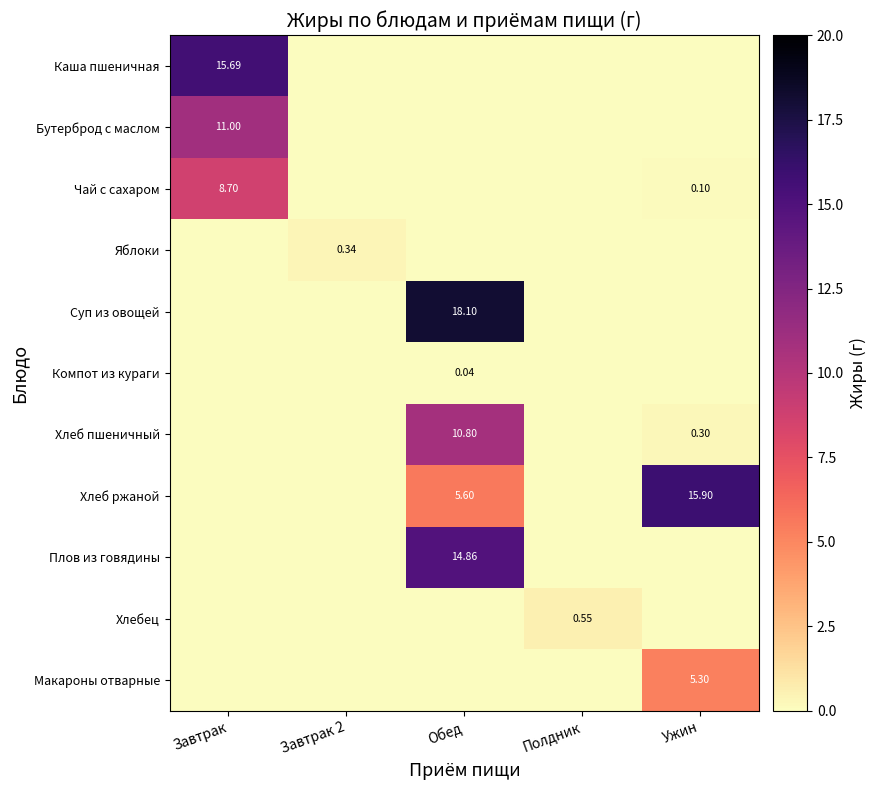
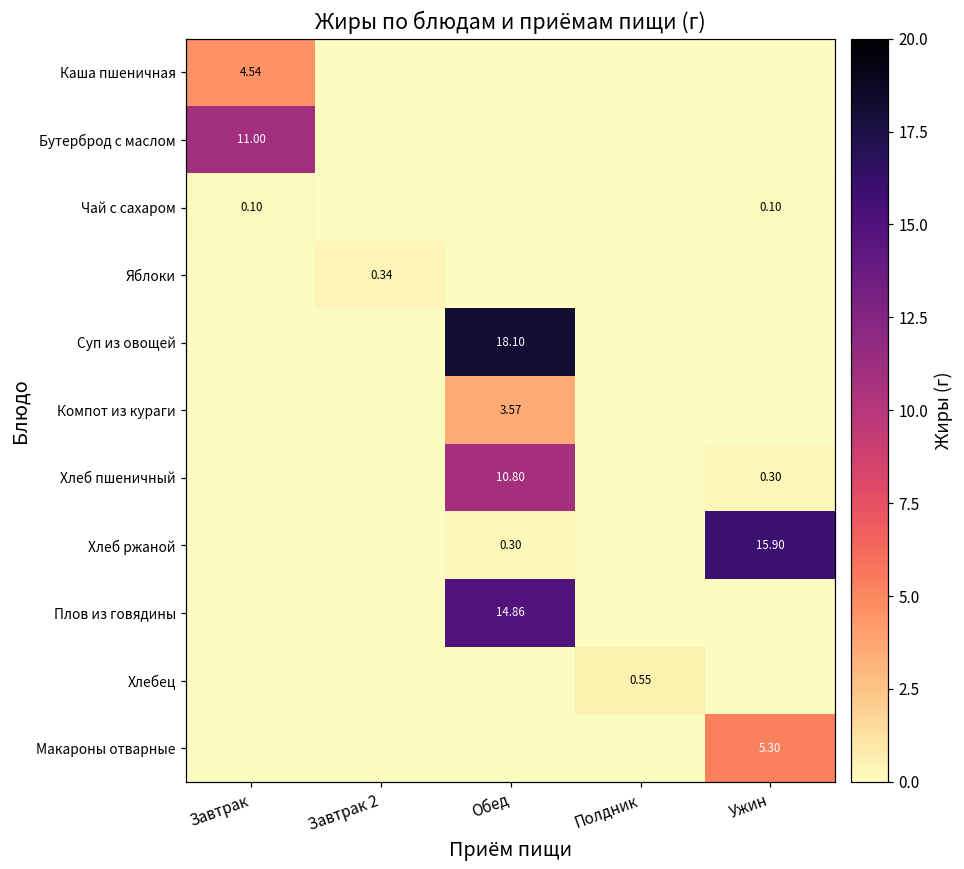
  {
    "Каша пшеничная": {
-     "Завтрак": 15.69
+     "Завтрак": 4.54
    },
    "Бутерброд с маслом": {
      "Завтрак": 11.00
    },
    "Чай с сахаром": {
-     "Завтрак": 8.70,
+     "Завтрак": 0.10,
      "Ужин": 0.10
    },
    "Яблоки": {
      "Завтрак 2": 0.34
    },
    "Суп из овощей": {
      "Обед": 18.10
    },
    "Компот из кураги": {
-     "Обед": 0.04
+     "Обед": 3.57
    },
    "Хлеб пшеничный": {
      "Обед": 10.80,
      "Ужин": 0.30
    },
    "Хлеб ржаной": {
-     "Обед": 5.60,
+     "Обед": 0.30,
      "Ужин": 15.90
    },
    "Плов из говядины": {
      "Обед": 14.86
    },
    "Хлебец": {
      "Полдник": 0.55
    },
    "Макароны отварные": {
      "Ужин": 5.30
    }
  }
